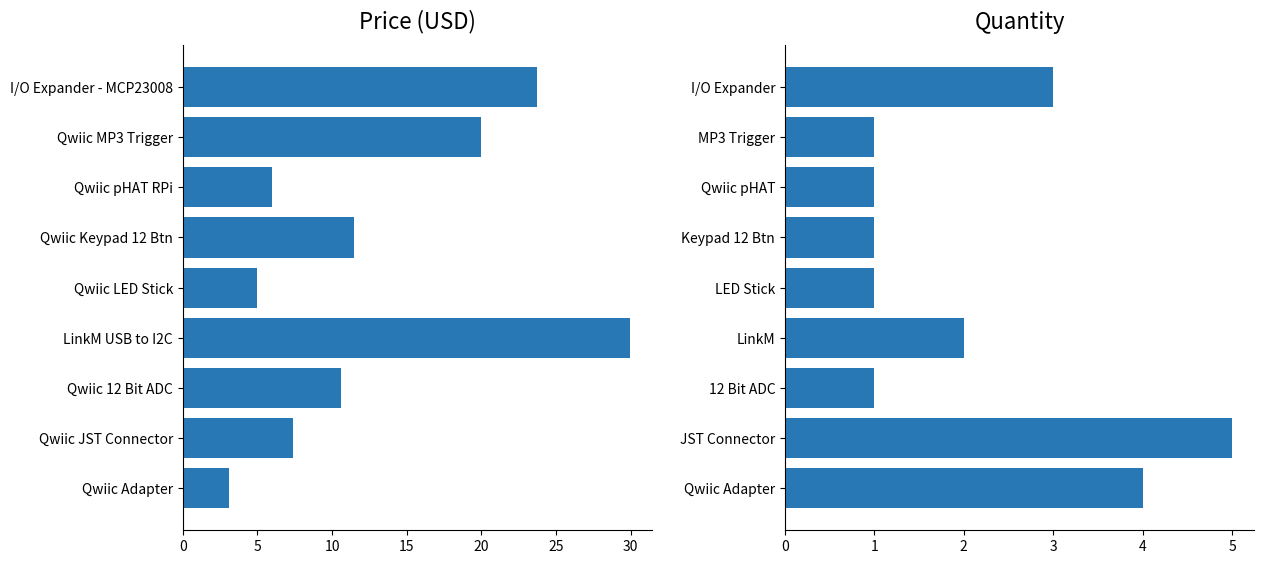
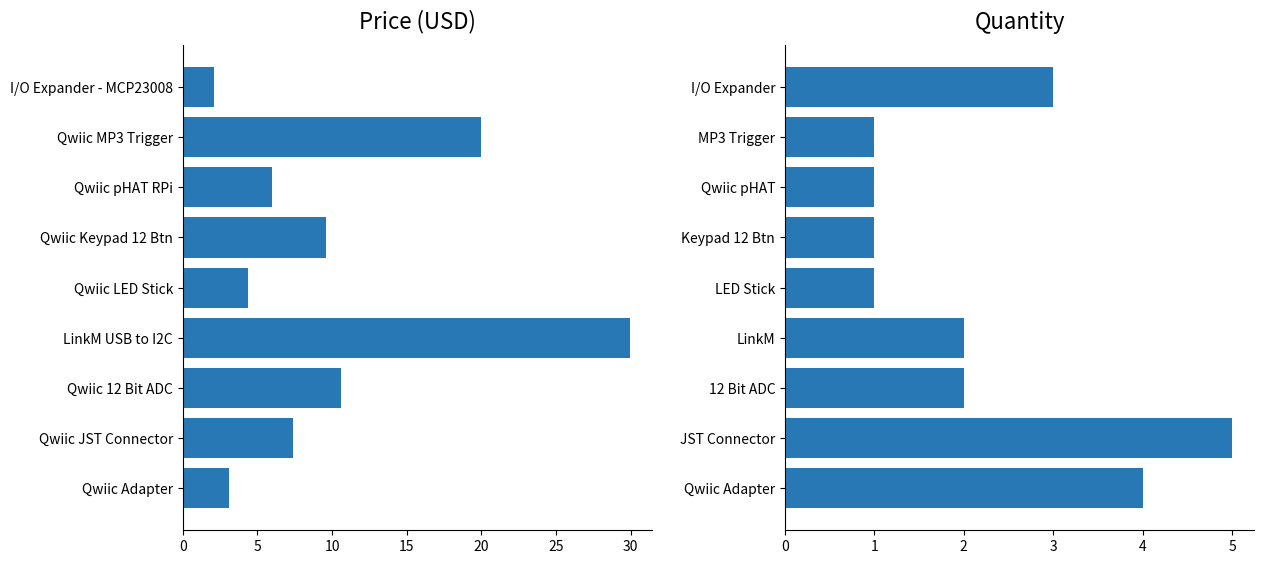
  {
    "Price (USD)": {
-     "I/O Expander - MCP23008": 23.7,
+     "I/O Expander - MCP23008": 2.1,
      "Qwiic MP3 Trigger": 20.0,
      "Qwiic pHAT RPi": 6.0,
-     "Qwiic Keypad 12 Btn": 11.5,
-     "Qwiic LED Stick": 5.0,
+     "Qwiic Keypad 12 Btn": 9.6,
+     "Qwiic LED Stick": 4.4,
      "LinkM USB to I2C": 30.0,
      "Qwiic 12 Bit ADC": 10.6,
      "Qwiic JST Connector": 7.4,
      "Qwiic Adapter": 3.1
    },
    "Quantity": {
      "I/O Expander": 3,
      "MP3 Trigger": 1,
      "Qwiic pHAT": 1,
      "Keypad 12 Btn": 1,
      "LED Stick": 1,
      "LinkM": 2,
-     "12 Bit ADC": 1,
+     "12 Bit ADC": 2,
      "JST Connector": 5,
      "Qwiic Adapter": 4
    }
  }
